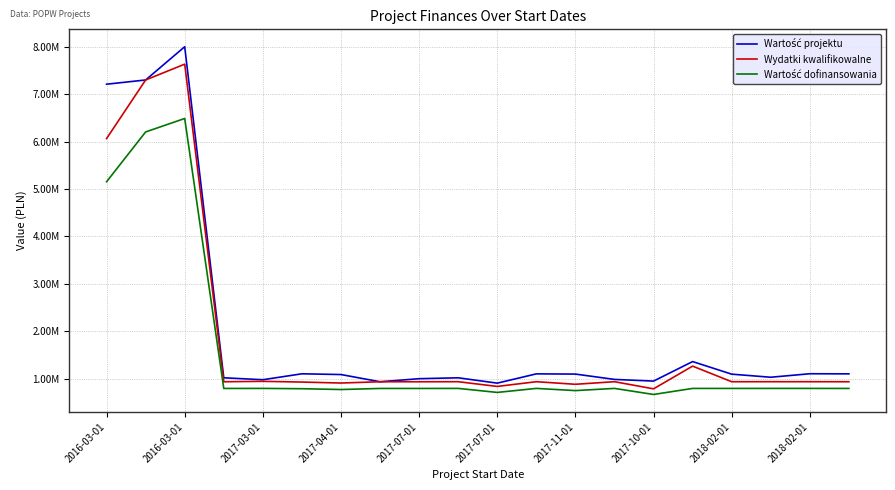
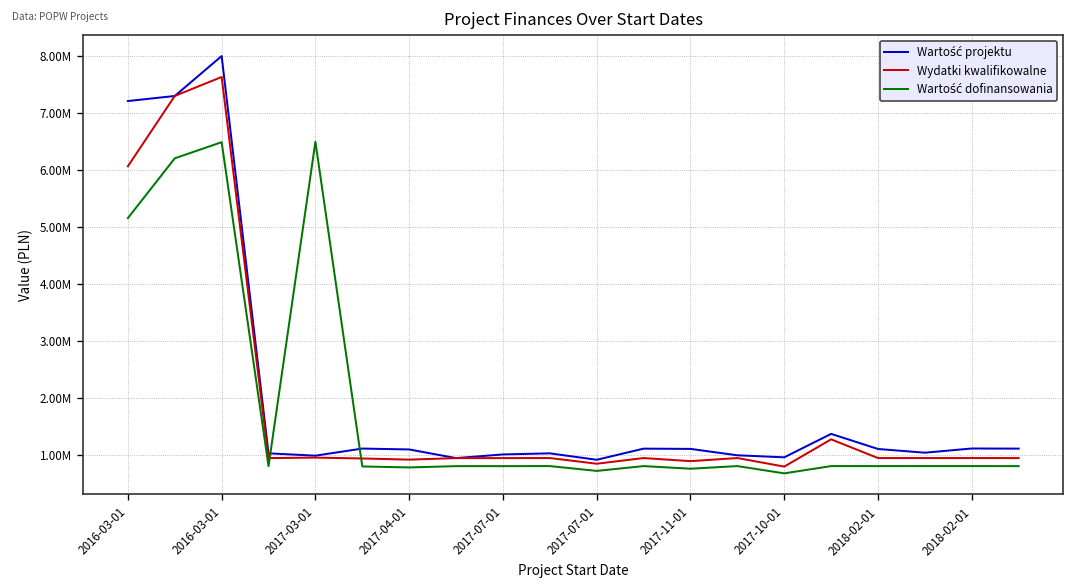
  {
    "Wartość dofinansowania": {
-     "2017-03-01": 800000
+     "2017-03-01": 6500000
    }
  }
